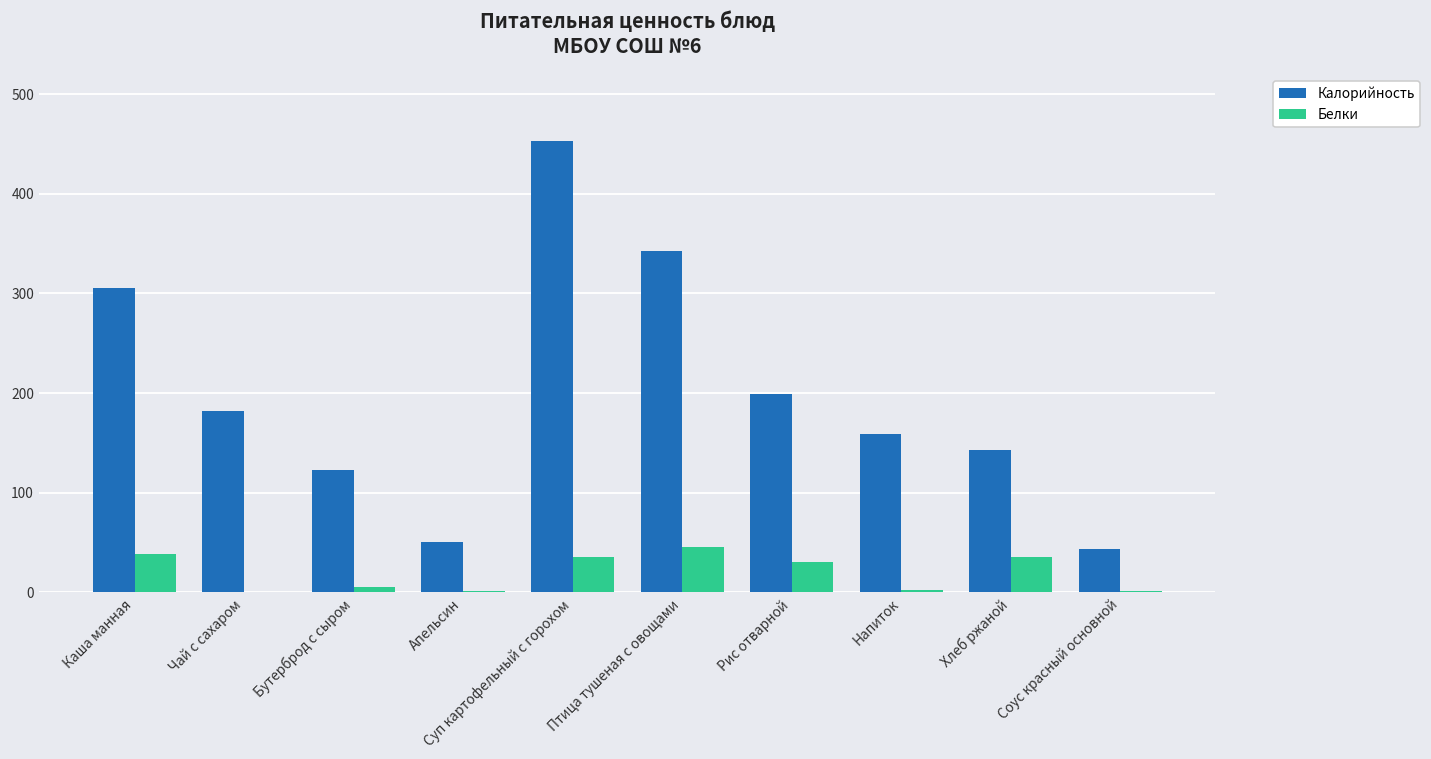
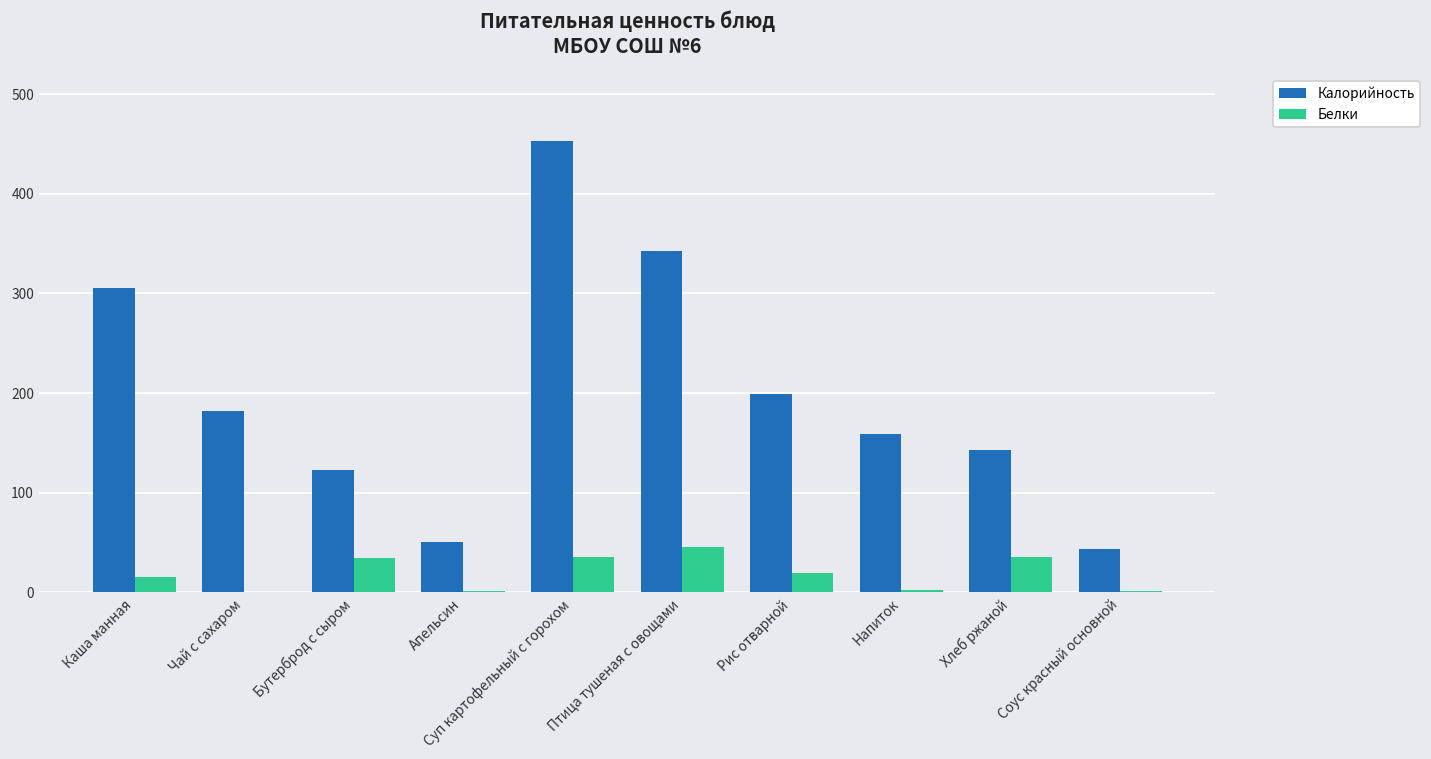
  {
    "Калорийность": {
      "Каша манная": 310,
      "Чай с сахаром": 180,
      "Бутерброд с сыром": 120,
      "Апельсин": 50,
      "Суп картофельный с горохом": 450,
      "Птица тушеная с овощами": 340,
      "Рис отварной": 200,
      "Напиток": 160,
      "Хлеб ржаной": 140,
      "Соус красный основной": 40
    },
    "Белки": {
-     "Каша манная": 40,
-     "Бутерброд с сыром": 10,
+     "Каша манная": 20,
+     "Бутерброд с сыром": 40,
      "Суп картофельный с горохом": 40,
      "Птица тушеная с овощами": 50,
-     "Рис отварной": 30,
+     "Рис отварной": 20,
      "Напиток": 0,
      "Хлеб ржаной": 40
    }
  }
